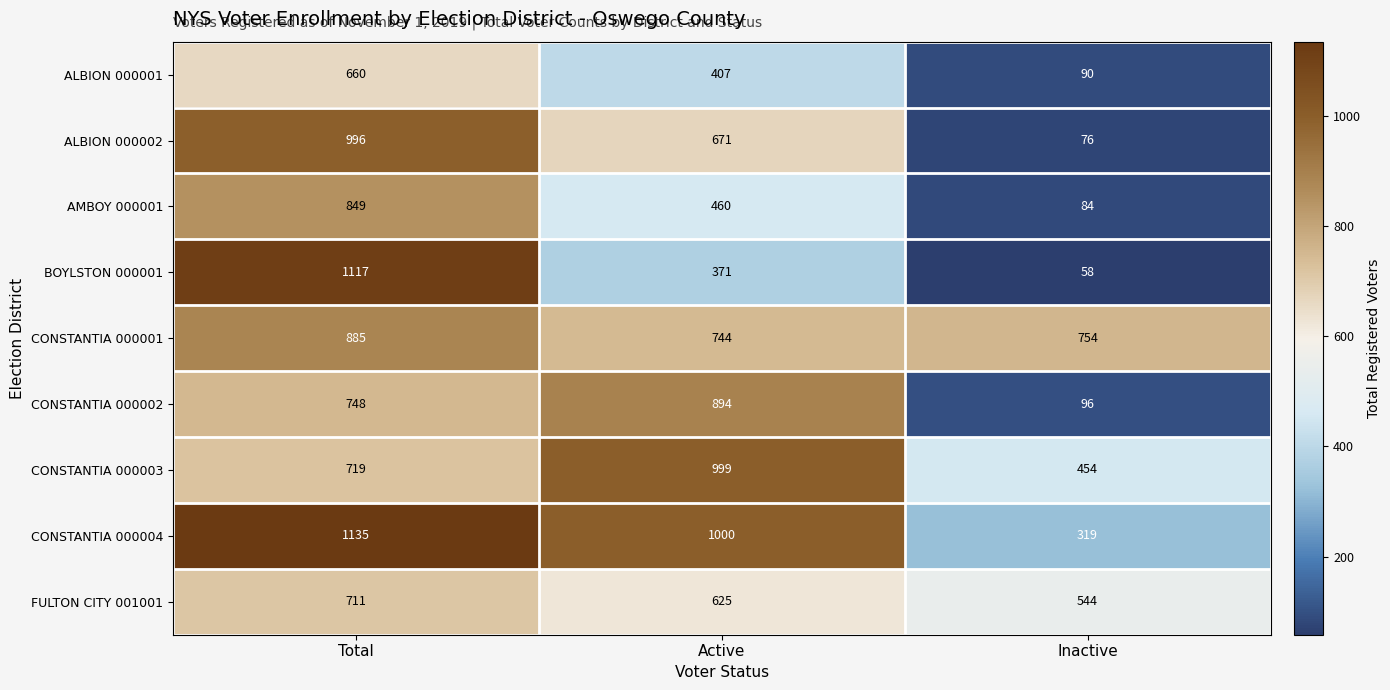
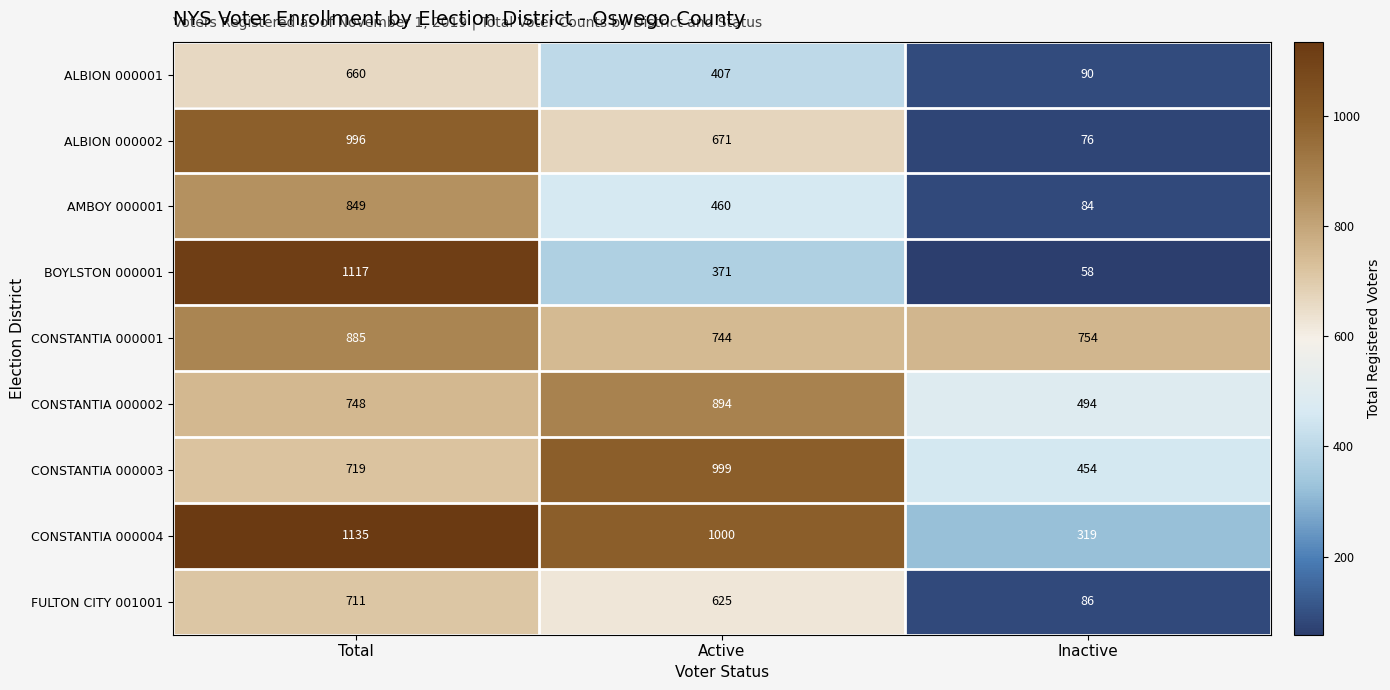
  {
    "ALBION 000001": {
      "Total": 660,
      "Active": 407,
      "Inactive": 90
    },
    "ALBION 000002": {
      "Total": 996,
      "Active": 671,
      "Inactive": 76
    },
    "AMBOY 000001": {
      "Total": 849,
      "Active": 460,
      "Inactive": 84
    },
    "BOYLSTON 000001": {
      "Total": 1117,
      "Active": 371,
      "Inactive": 58
    },
    "CONSTANTIA 000001": {
      "Total": 885,
      "Active": 744,
      "Inactive": 754
    },
    "CONSTANTIA 000002": {
      "Total": 748,
      "Active": 894,
-     "Inactive": 96
+     "Inactive": 494
    },
    "CONSTANTIA 000003": {
      "Total": 719,
      "Active": 999,
      "Inactive": 454
    },
    "CONSTANTIA 000004": {
      "Total": 1135,
      "Active": 1000,
      "Inactive": 319
    },
    "FULTON CITY 001001": {
      "Total": 711,
      "Active": 625,
-     "Inactive": 544
+     "Inactive": 86
    }
  }
